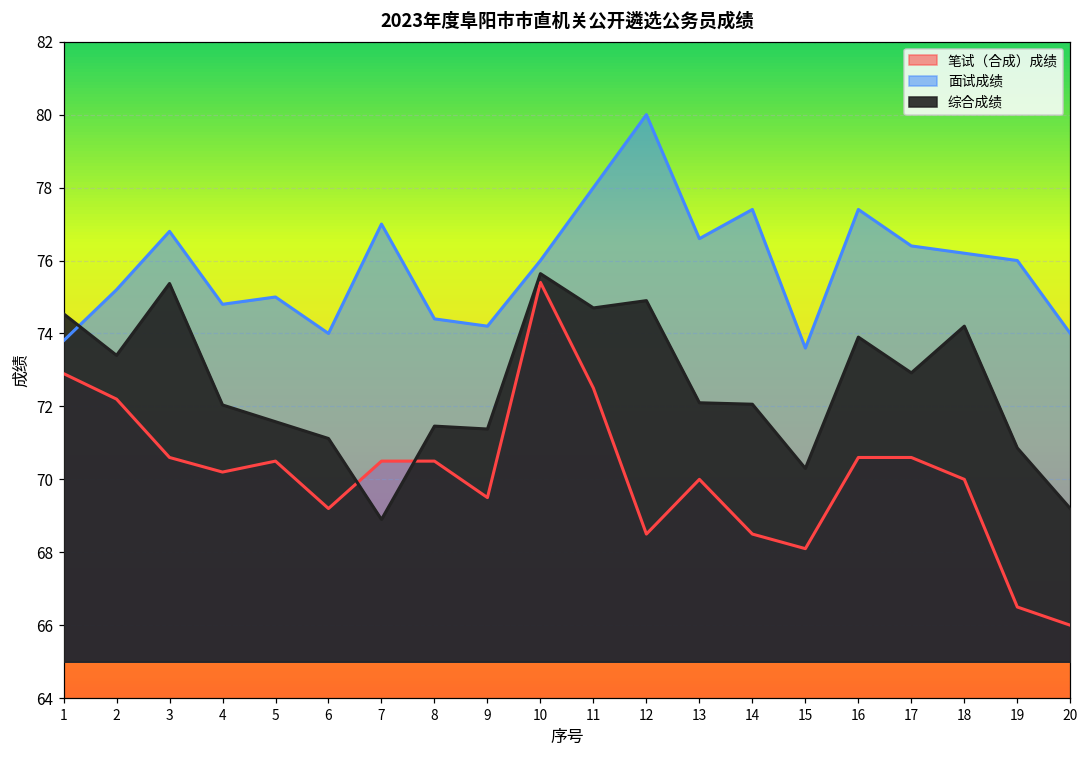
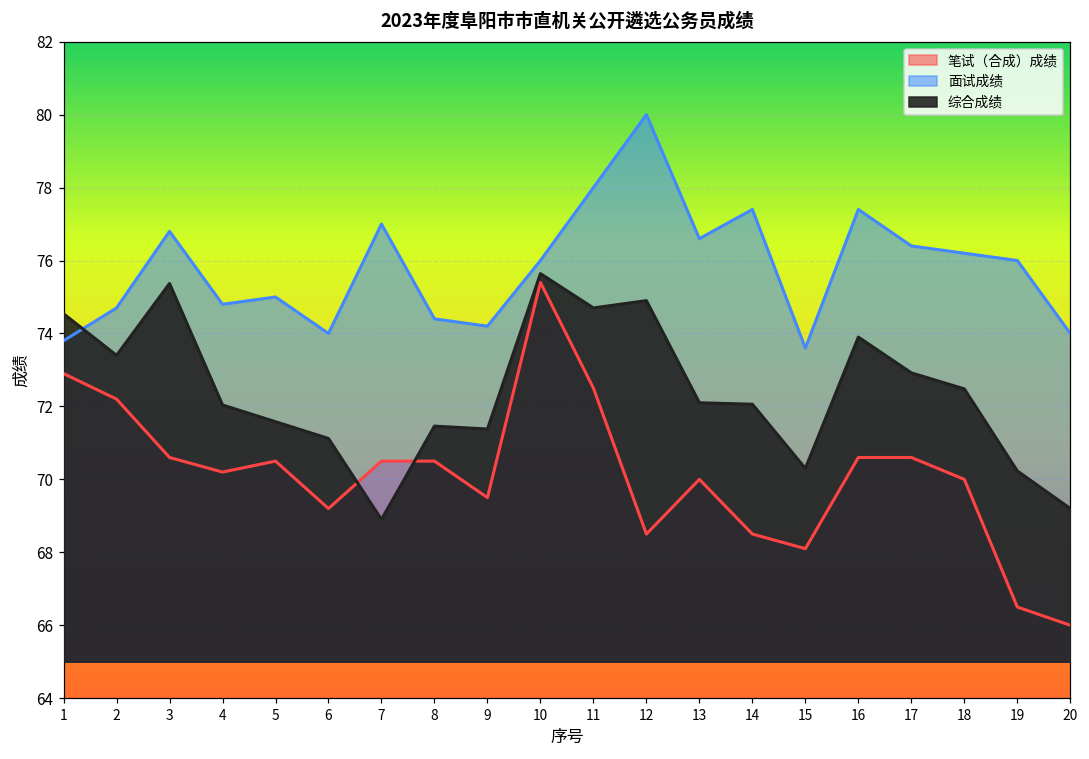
  {
    "笔试（合成）成绩": {
      "1": 72.9,
      "2": 72.2,
      "3": 70.6,
      "4": 70.2,
      "5": 70.5,
      "6": 69.2,
      "7": 70.5,
      "8": 70.5,
      "9": 69.5,
      "10": 75.4,
      "11": 72.5,
      "12": 68.5,
      "13": 70.0,
      "14": 68.5,
      "15": 68.1,
      "16": 70.6,
      "17": 70.6,
      "18": 70.0,
      "19": 66.5,
      "20": 66.0
    },
    "面试成绩": {
      "1": 73.8,
-     "2": 75.2,
+     "2": 74.7,
      "3": 76.8,
      "4": 74.8,
      "5": 75.0,
      "6": 74.0,
      "7": 77.0,
      "8": 74.4,
      "9": 74.2,
      "10": 76.0,
      "11": 78.0,
      "12": 80.0,
      "13": 76.6,
      "14": 77.4,
      "15": 73.6,
      "16": 77.4,
      "17": 76.4,
      "18": 76.2,
      "19": 76.0,
      "20": 74.0
    },
    "综合成绩": {
      "1": 74.5,
      "2": 73.4,
      "3": 75.4,
      "4": 72.0,
      "5": 71.6,
      "6": 71.1,
      "7": 68.9,
      "8": 71.5,
      "9": 71.4,
      "10": 75.6,
      "11": 74.7,
      "12": 74.9,
      "13": 72.1,
      "14": 72.1,
      "15": 70.3,
      "16": 73.9,
      "17": 72.9,
-     "18": 74.2,
-     "19": 70.9,
+     "18": 72.5,
+     "19": 70.2,
      "20": 69.2
    }
  }
